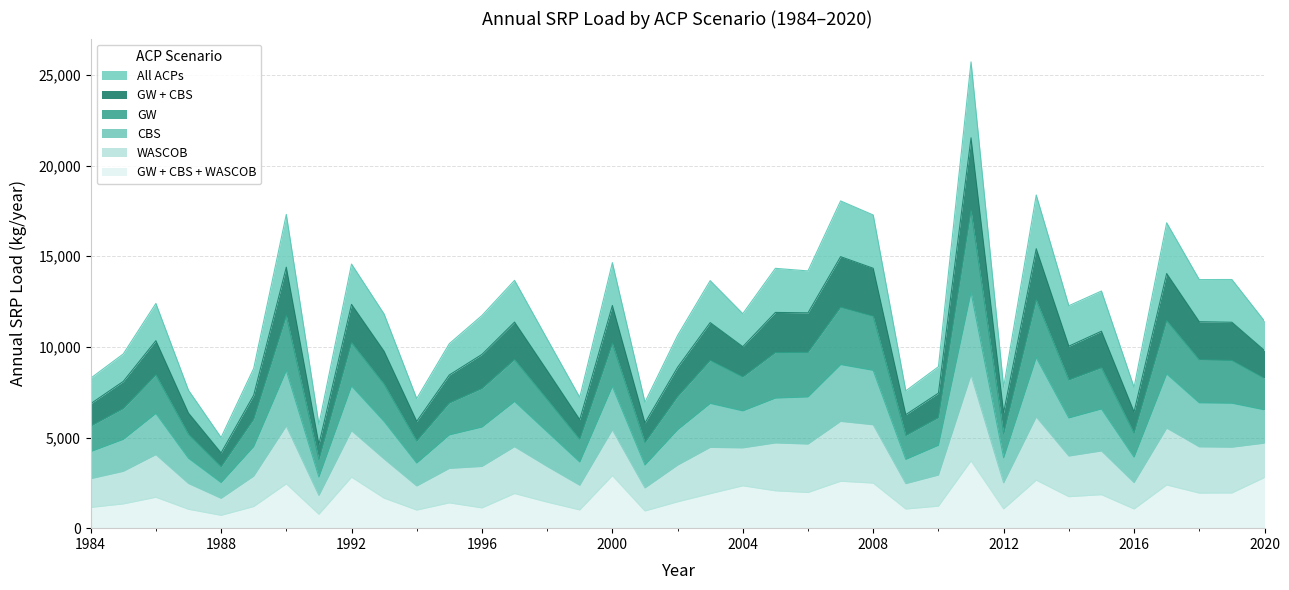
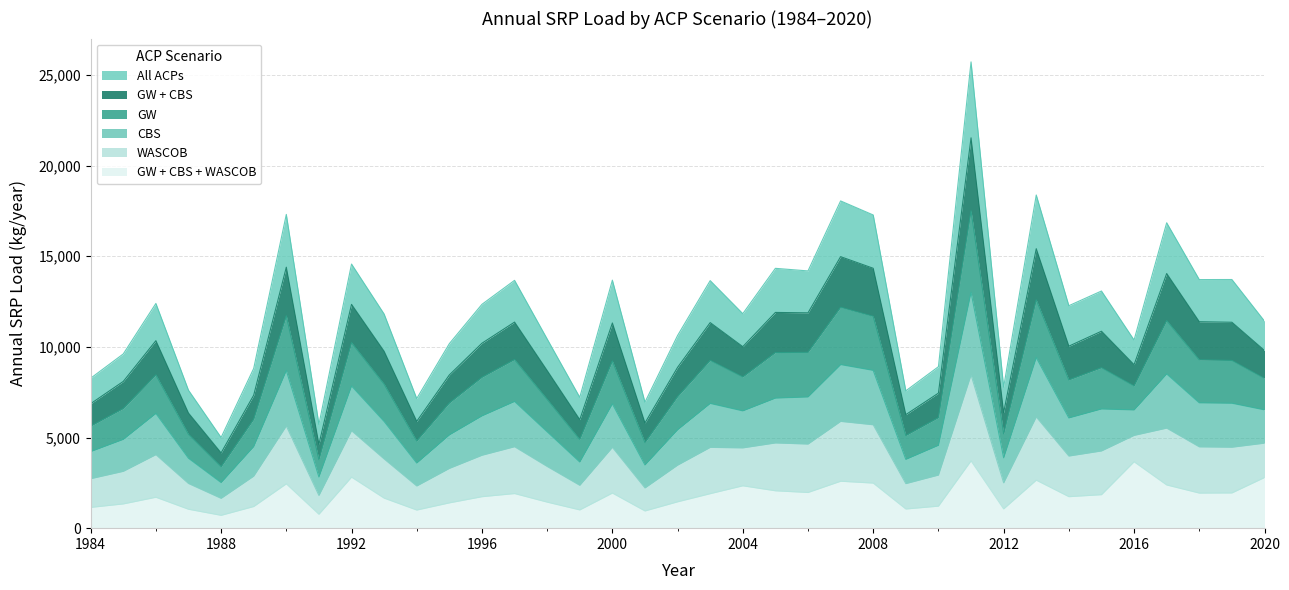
  {
    "GW + CBS + WASCOB": {
      "1984": "1,100",
      "1988": "700",
      "1992": "2,800",
-     "1996": "1,100",
-     "2000": "2,900",
+     "1996": "1,700",
+     "2000": "1,900",
      "2004": "2,300",
      "2008": "2,500",
      "2012": "1,100",
-     "2016": "1,100",
+     "2016": "3,700",
      "2020": "2,800"
    }
  }
